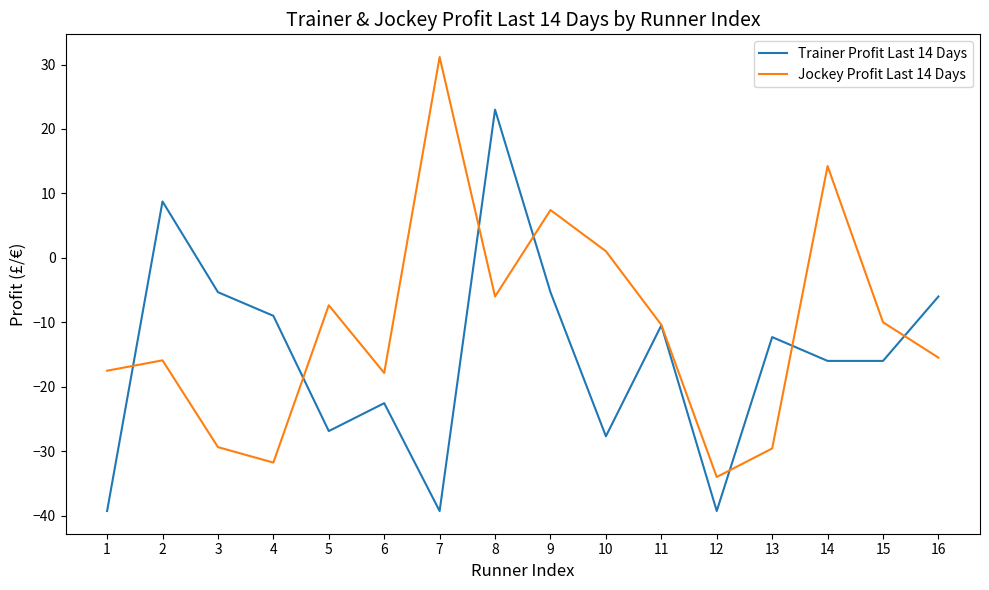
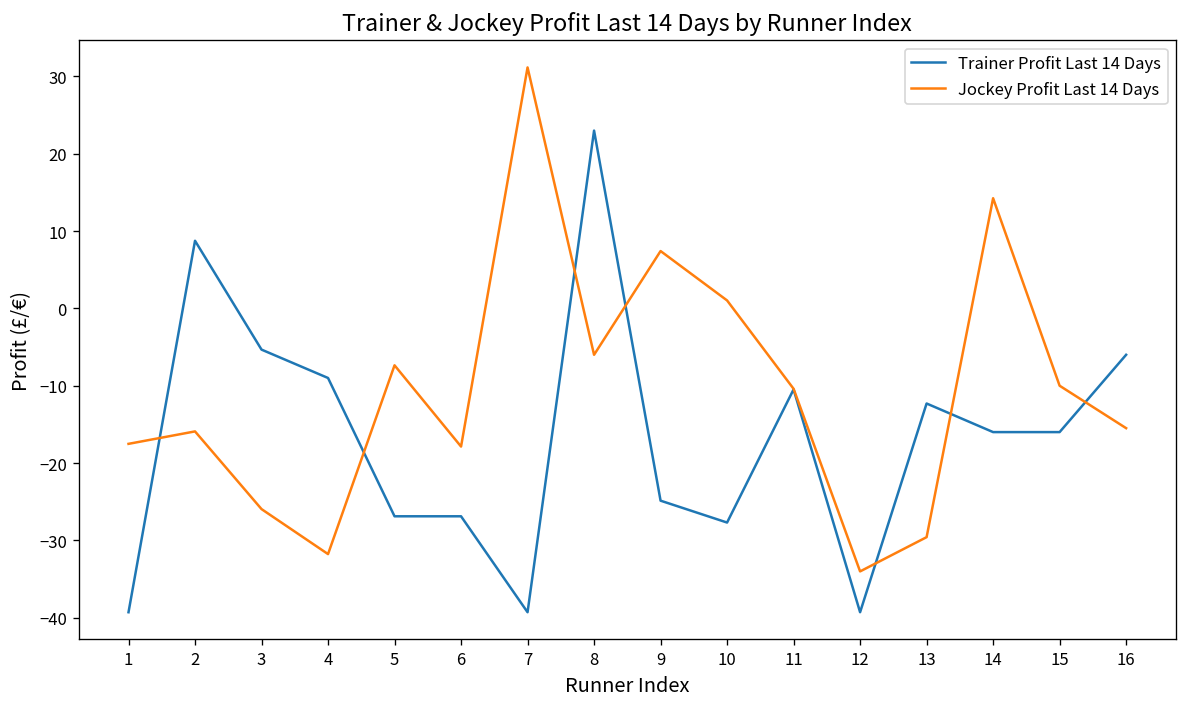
  {
    "Trainer Profit Last 14 Days": {
      "1": -39,
      "2": 9,
      "3": -5,
      "4": -9,
      "5": -27,
-     "6": -23,
+     "6": -27,
      "7": -39,
      "8": 23,
-     "9": -5,
+     "9": -25,
      "10": -28,
      "12": -39,
      "13": -12,
      "14": -16,
      "15": -16,
      "16": -6
    },
    "Jockey Profit Last 14 Days": {
      "1": -18,
      "2": -16,
-     "3": -29,
+     "3": -26,
      "4": -32,
      "5": -7,
      "6": -18,
      "7": 31,
      "8": -6,
      "9": 7,
      "10": 1,
      "12": -34,
      "13": -30,
      "14": 14,
      "15": -10,
      "16": -15
    }
  }
